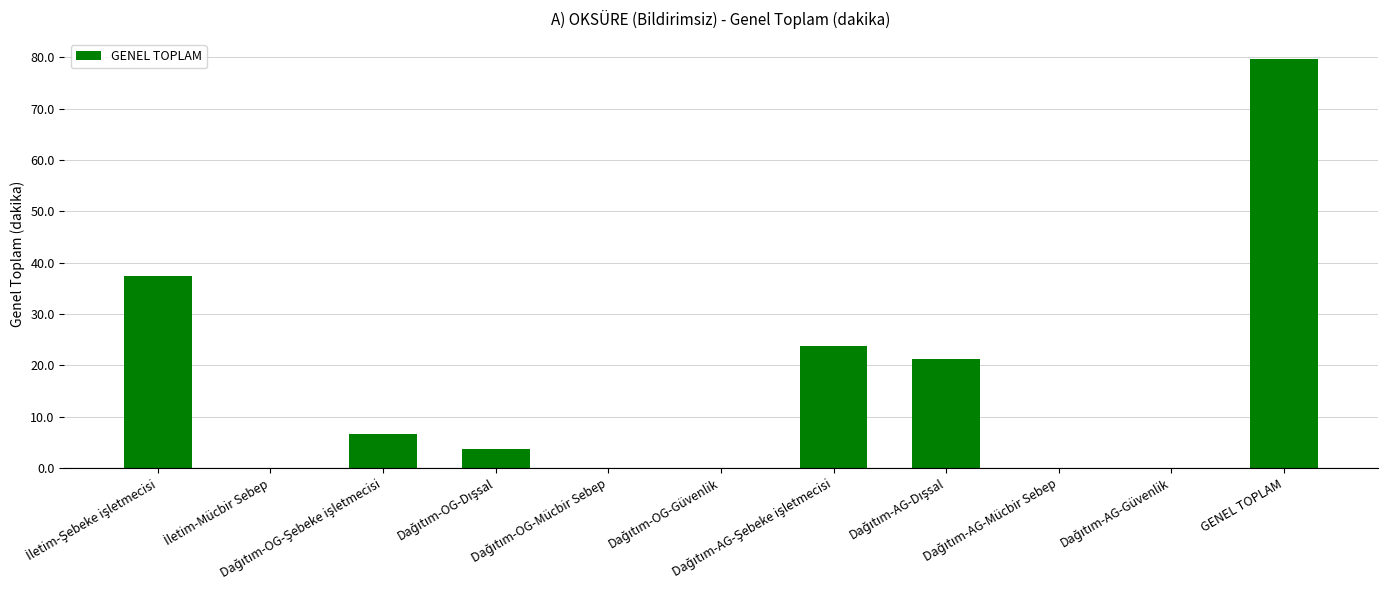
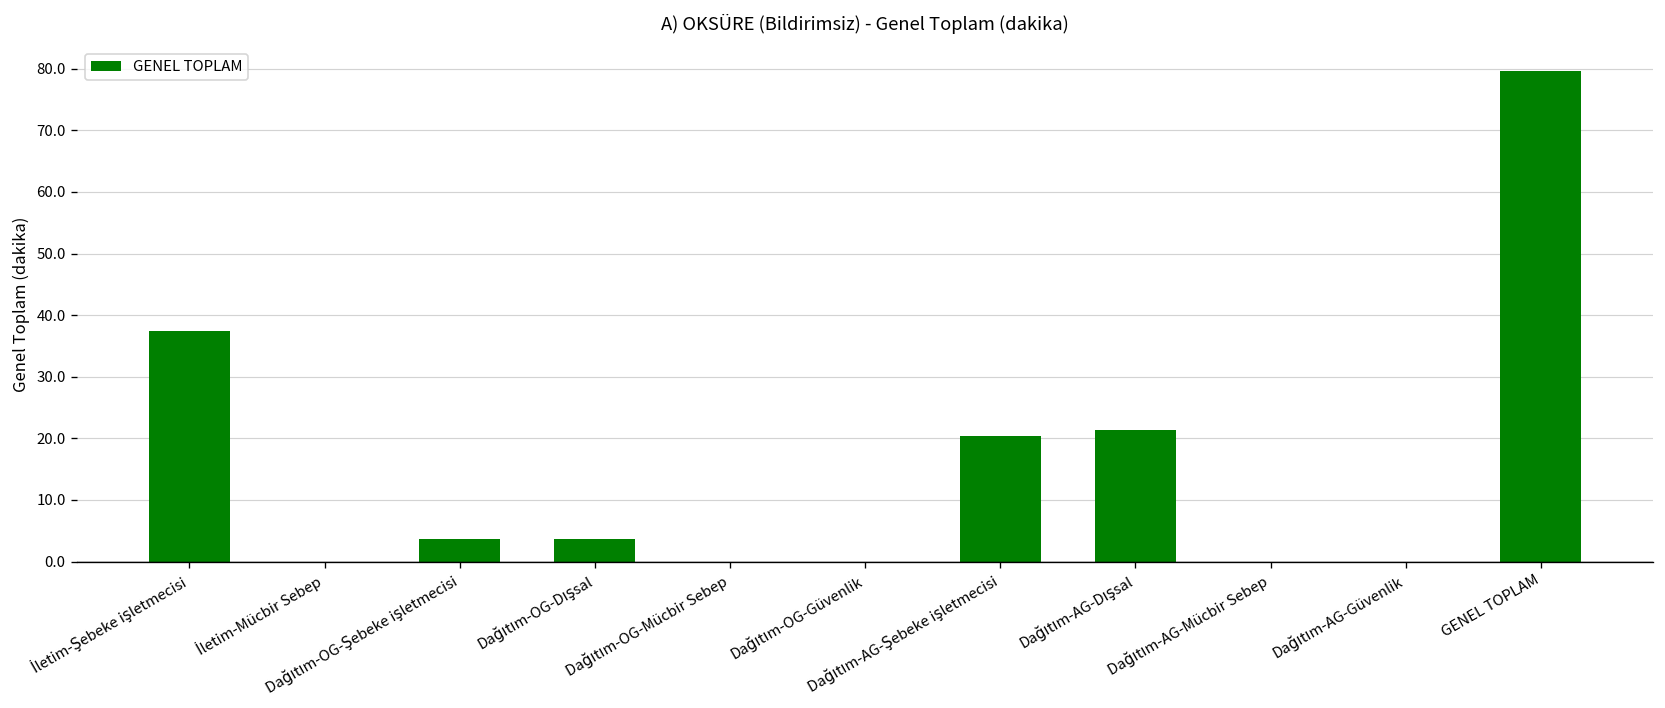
  {
    "İletim-Şebeke işletmecisi": 37,
    "İletim-Mücbir Sebep": 0,
-   "Dağıtım-OG-Şebeke işletmecisi": 7,
+   "Dağıtım-OG-Şebeke işletmecisi": 4,
    "Dağıtım-OG-Dışsal": 4,
    "Dağıtım-OG-Mücbir Sebep": 0,
    "Dağıtım-OG-Güvenlik": 0,
-   "Dağıtım-AG-Şebeke işletmecisi": 24,
+   "Dağıtım-AG-Şebeke işletmecisi": 20,
    "Dağıtım-AG-Dışsal": 21,
    "Dağıtım-AG-Mücbir Sebep": 0,
    "Dağıtım-AG-Güvenlik": 0,
    "GENEL TOPLAM": 80
  }
